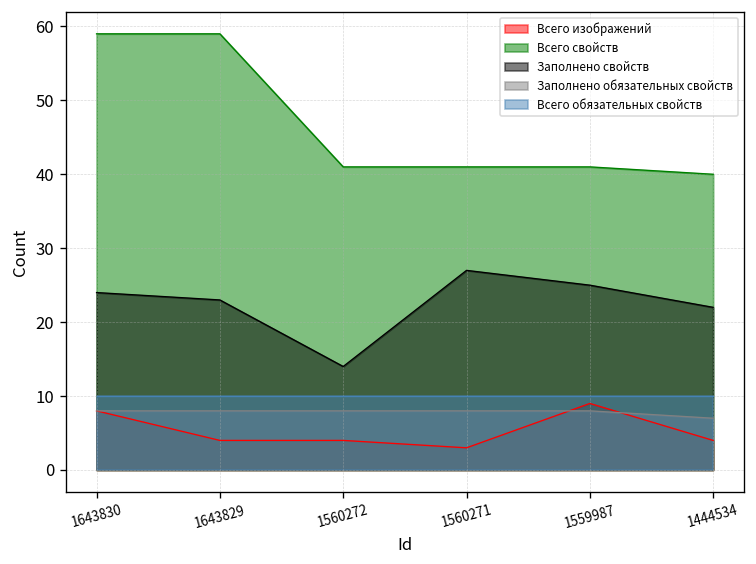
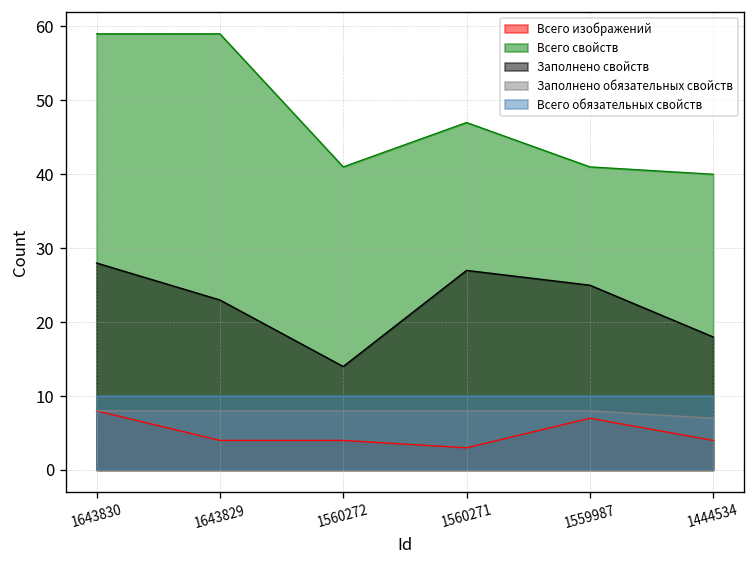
  {
    "Всего изображений": {
      "1643829": 4,
      "1560272": 4,
      "1560271": 3,
-     "1559987": 9,
+     "1559987": 7,
      "1444534": 4
    },
    "Всего свойств": {
      "1643830": 59,
      "1643829": 59,
      "1560272": 41,
-     "1560271": 41,
+     "1560271": 47,
      "1559987": 41,
      "1444534": 40
    },
    "Заполнено свойств": {
-     "1643830": 24,
+     "1643830": 28,
      "1643829": 23,
      "1560272": 14,
      "1560271": 27,
      "1559987": 25,
-     "1444534": 22
+     "1444534": 18
    }
  }
